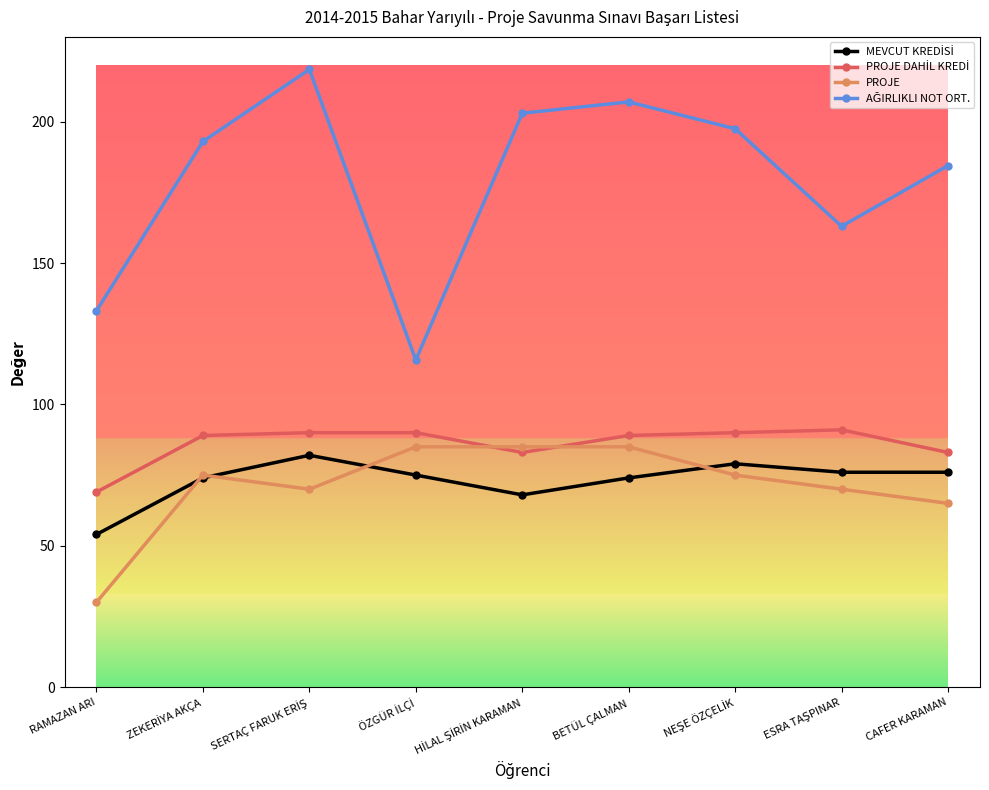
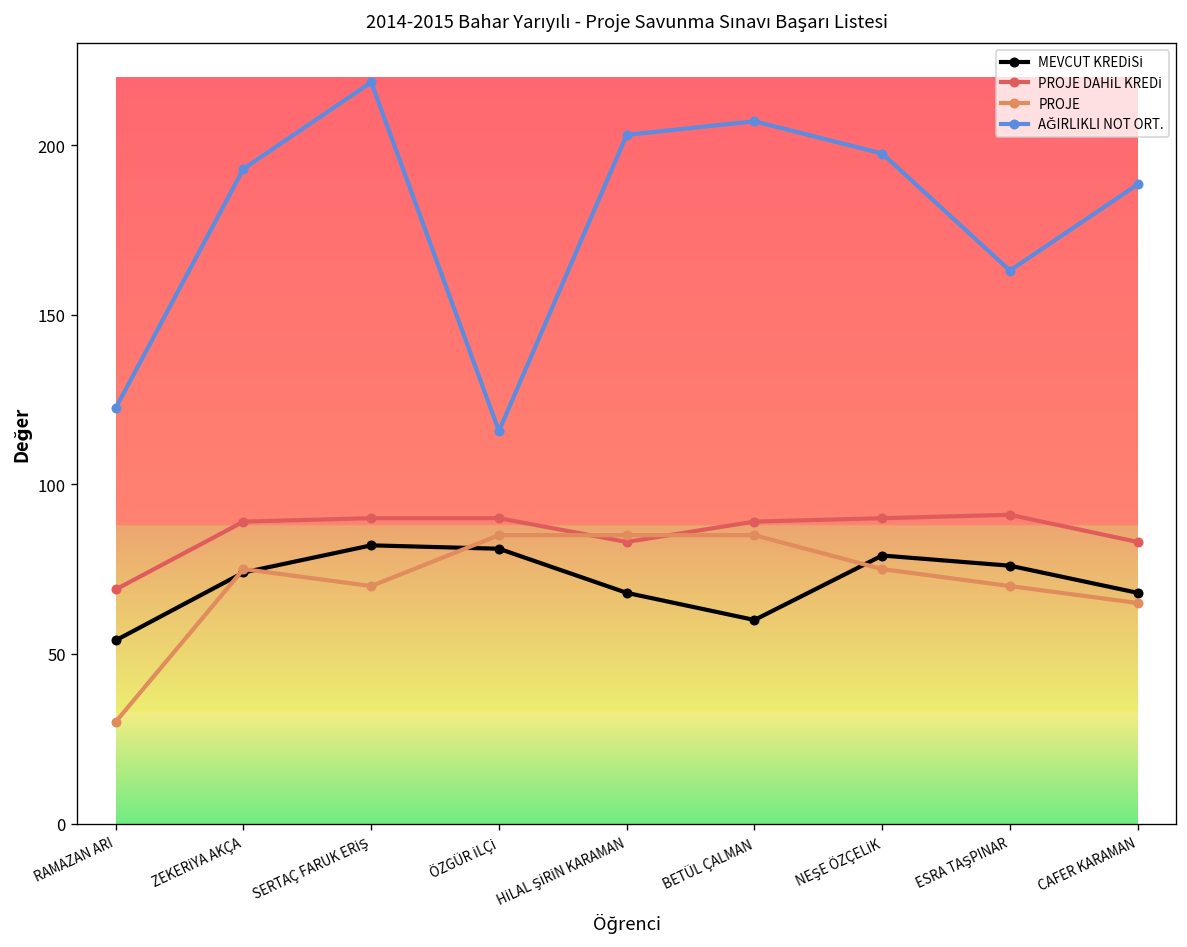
  {
    "MEVCUT KREDİSİ": {
      "RAMAZAN ARI": 54,
      "ZEKERİYA AKÇA": 74,
      "SERTAÇ FARUK ERİŞ": 82,
-     "ÖZGÜR İLÇİ": 75,
+     "ÖZGÜR İLÇİ": 81,
      "HİLAL ŞİRİN KARAMAN": 68,
-     "BETÜL ÇALMAN": 74,
+     "BETÜL ÇALMAN": 60,
      "NEŞE ÖZÇELİK": 79,
      "ESRA TAŞPINAR": 76,
-     "CAFER KARAMAN": 76
+     "CAFER KARAMAN": 68
    },
    "AĞIRLIKLI NOT ORT.": {
-     "RAMAZAN ARI": 133,
+     "RAMAZAN ARI": 123,
      "ZEKERİYA AKÇA": 193,
      "SERTAÇ FARUK ERİŞ": 219,
      "ÖZGÜR İLÇİ": 116,
      "HİLAL ŞİRİN KARAMAN": 203,
      "BETÜL ÇALMAN": 207,
      "NEŞE ÖZÇELİK": 198,
      "ESRA TAŞPINAR": 163,
-     "CAFER KARAMAN": 185
+     "CAFER KARAMAN": 188
    }
  }
